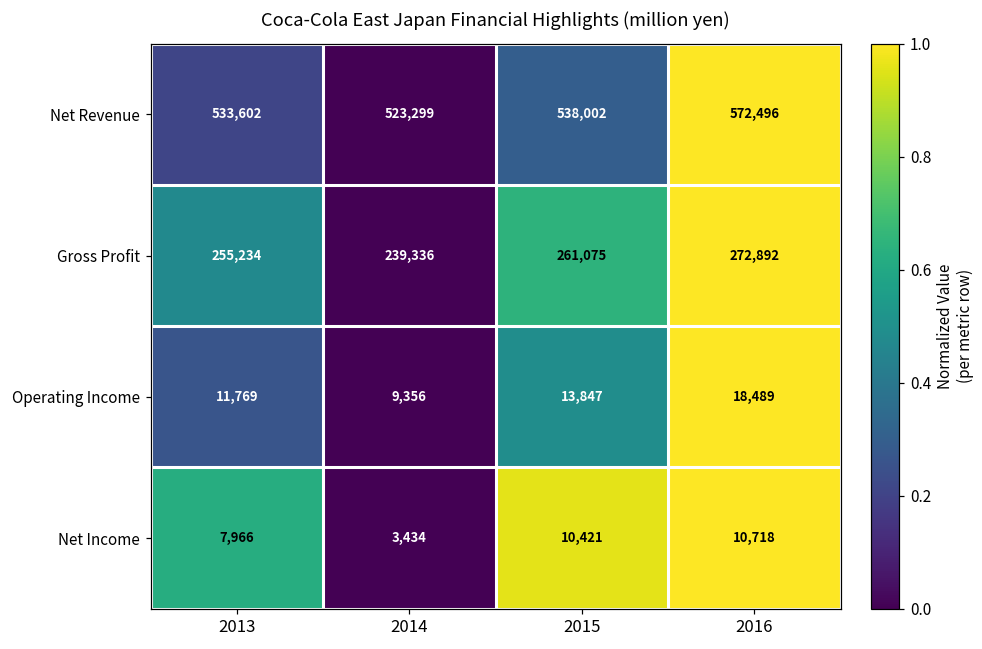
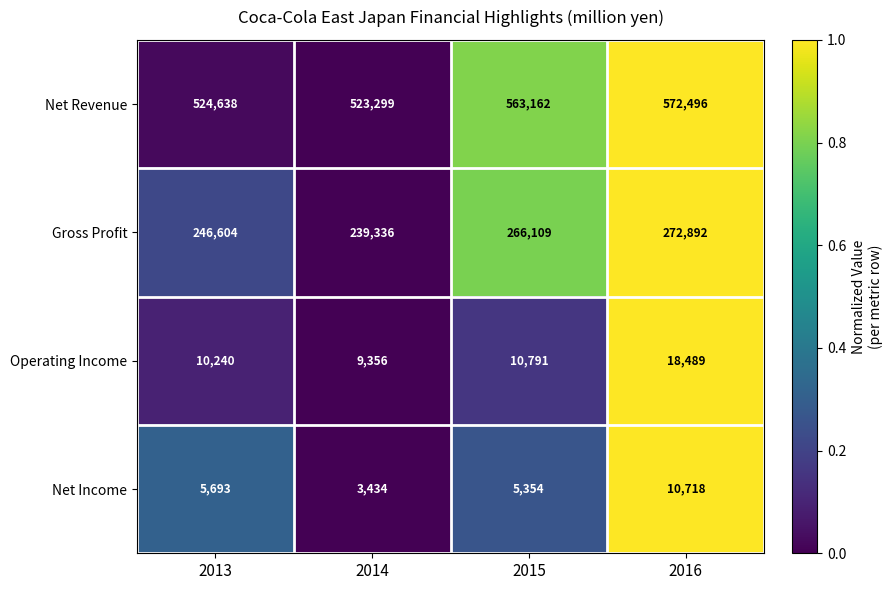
  {
    "Net Revenue": {
-     "2013": "533,602",
+     "2013": "524,638",
      "2014": "523,299",
-     "2015": "538,002",
+     "2015": "563,162",
      "2016": "572,496"
    },
    "Gross Profit": {
-     "2013": "255,234",
+     "2013": "246,604",
      "2014": "239,336",
-     "2015": "261,075",
+     "2015": "266,109",
      "2016": "272,892"
    },
    "Operating Income": {
-     "2013": "11,769",
+     "2013": "10,240",
      "2014": "9,356",
-     "2015": "13,847",
+     "2015": "10,791",
      "2016": "18,489"
    },
    "Net Income": {
-     "2013": "7,966",
+     "2013": "5,693",
      "2014": "3,434",
-     "2015": "10,421",
+     "2015": "5,354",
      "2016": "10,718"
    }
  }
